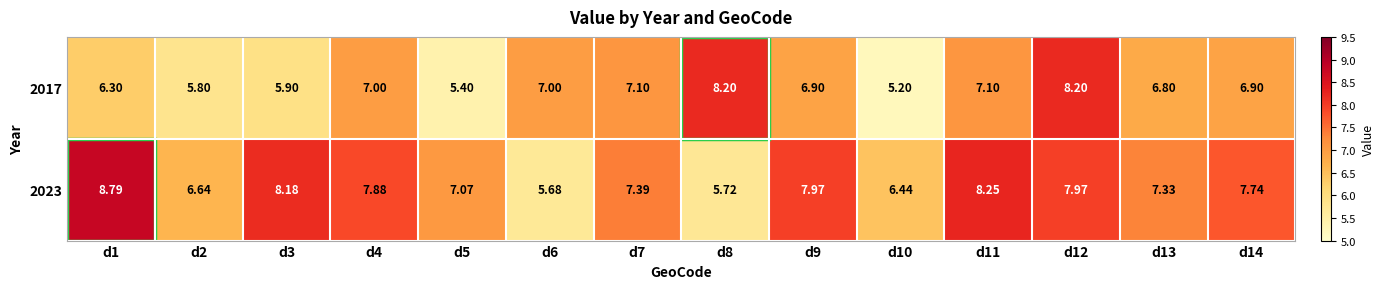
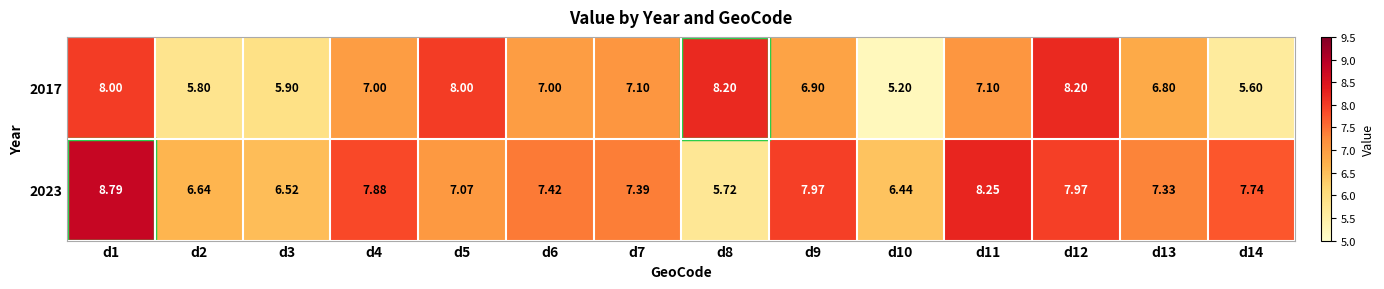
  {
    "2017": {
-     "d1": 6.30,
+     "d1": 8.00,
      "d2": 5.80,
      "d3": 5.90,
      "d4": 7.00,
-     "d5": 5.40,
+     "d5": 8.00,
      "d6": 7.00,
      "d7": 7.10,
      "d8": 8.20,
      "d9": 6.90,
      "d10": 5.20,
      "d11": 7.10,
      "d12": 8.20,
      "d13": 6.80,
-     "d14": 6.90
+     "d14": 5.60
    },
    "2023": {
      "d1": 8.79,
      "d2": 6.64,
-     "d3": 8.18,
+     "d3": 6.52,
      "d4": 7.88,
      "d5": 7.07,
-     "d6": 5.68,
+     "d6": 7.42,
      "d7": 7.39,
      "d8": 5.72,
      "d9": 7.97,
      "d10": 6.44,
      "d11": 8.25,
      "d12": 7.97,
      "d13": 7.33,
      "d14": 7.74
    }
  }
